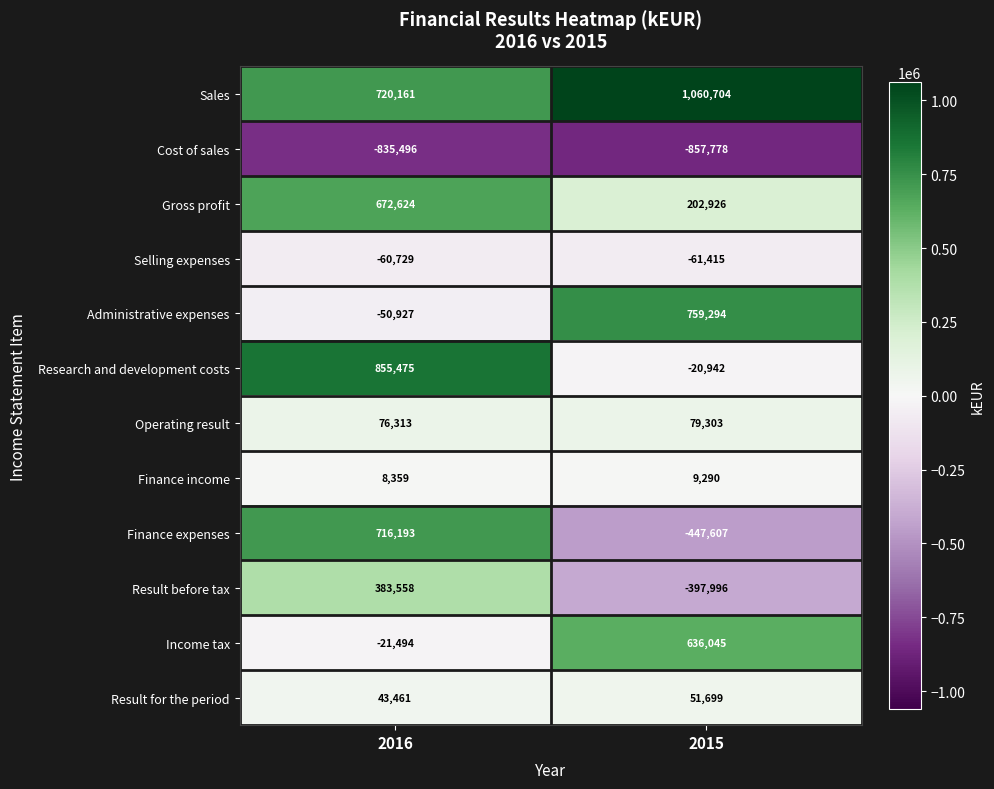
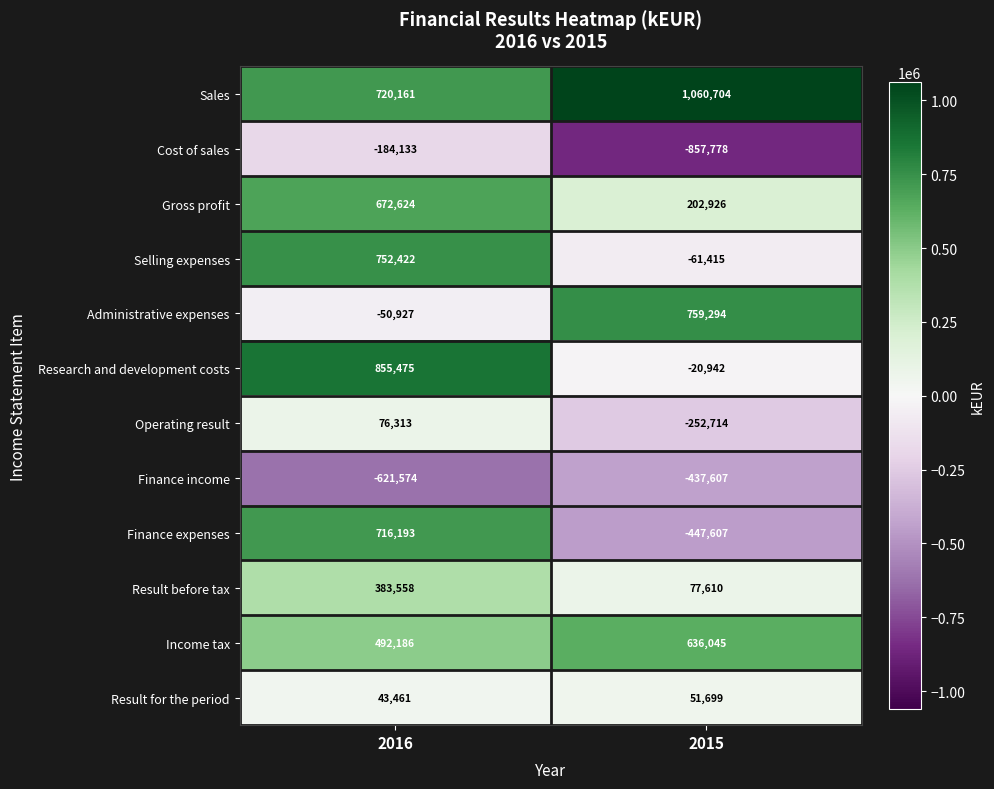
  {
    "Sales": {
      "2016": "720,161",
      "2015": "1,060,704"
    },
    "Cost of sales": {
-     "2016": "-835,496",
+     "2016": "-184,133",
      "2015": "-857,778"
    },
    "Gross profit": {
      "2016": "672,624",
      "2015": "202,926"
    },
    "Selling expenses": {
-     "2016": "-60,729",
+     "2016": "752,422",
      "2015": "-61,415"
    },
    "Administrative expenses": {
      "2016": "-50,927",
      "2015": "759,294"
    },
    "Research and development costs": {
      "2016": "855,475",
      "2015": "-20,942"
    },
    "Operating result": {
      "2016": "76,313",
-     "2015": "79,303"
+     "2015": "-252,714"
    },
    "Finance income": {
-     "2016": "8,359",
-     "2015": "9,290"
+     "2016": "-621,574",
+     "2015": "-437,607"
    },
    "Finance expenses": {
      "2016": "716,193",
      "2015": "-447,607"
    },
    "Result before tax": {
      "2016": "383,558",
-     "2015": "-397,996"
+     "2015": "77,610"
    },
    "Income tax": {
-     "2016": "-21,494",
+     "2016": "492,186",
      "2015": "636,045"
    },
    "Result for the period": {
      "2016": "43,461",
      "2015": "51,699"
    }
  }
